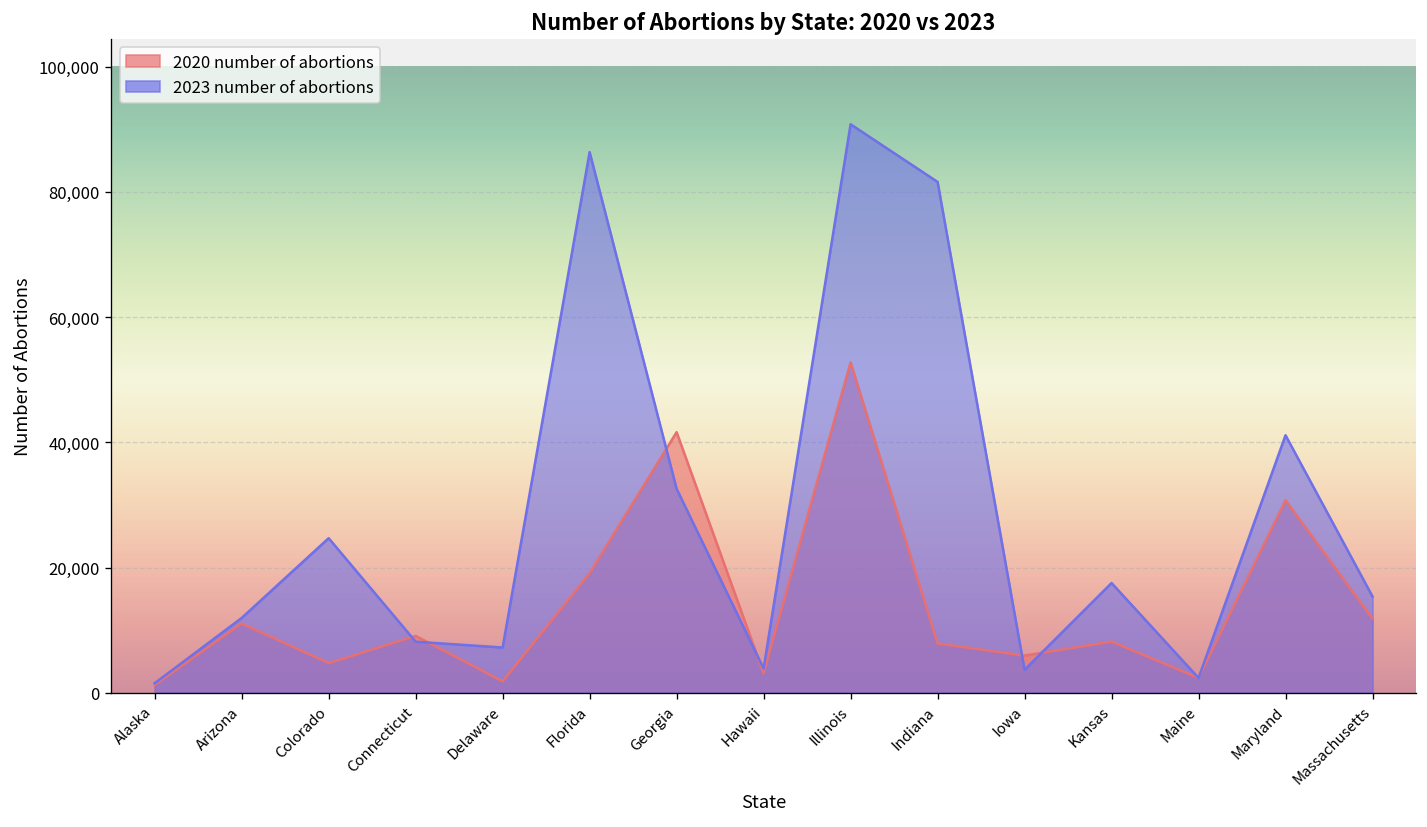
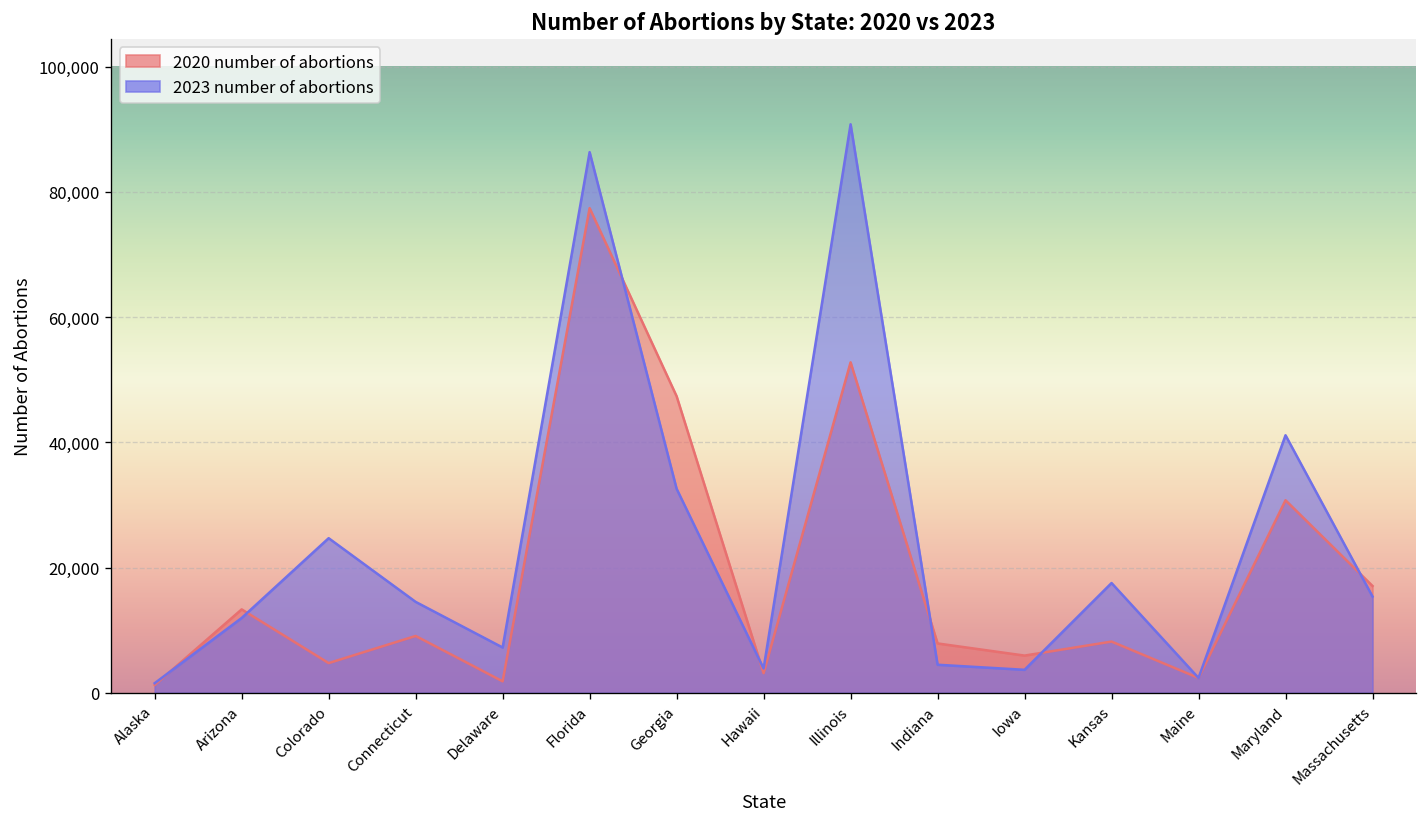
  {
    "2020 number of abortions": {
-     "Arizona": "11,000",
+     "Arizona": "13,000",
      "Colorado": "5,000",
      "Connecticut": "9,000",
      "Delaware": "2,000",
-     "Florida": "19,000",
-     "Georgia": "42,000",
+     "Florida": "77,000",
+     "Georgia": "47,000",
      "Hawaii": "3,000",
      "Illinois": "53,000",
      "Indiana": "8,000",
      "Iowa": "6,000",
      "Kansas": "8,000",
      "Maryland": "31,000",
-     "Massachusetts": "12,000"
+     "Massachusetts": "17,000"
    },
    "2023 number of abortions": {
      "Arizona": "12,000",
      "Colorado": "25,000",
-     "Connecticut": "8,000",
+     "Connecticut": "15,000",
      "Delaware": "7,000",
      "Florida": "86,000",
      "Georgia": "33,000",
      "Hawaii": "4,000",
      "Illinois": "91,000",
-     "Indiana": "82,000",
+     "Indiana": "4,000",
      "Iowa": "4,000",
      "Kansas": "18,000",
      "Maryland": "41,000",
      "Massachusetts": "15,000"
    }
  }
